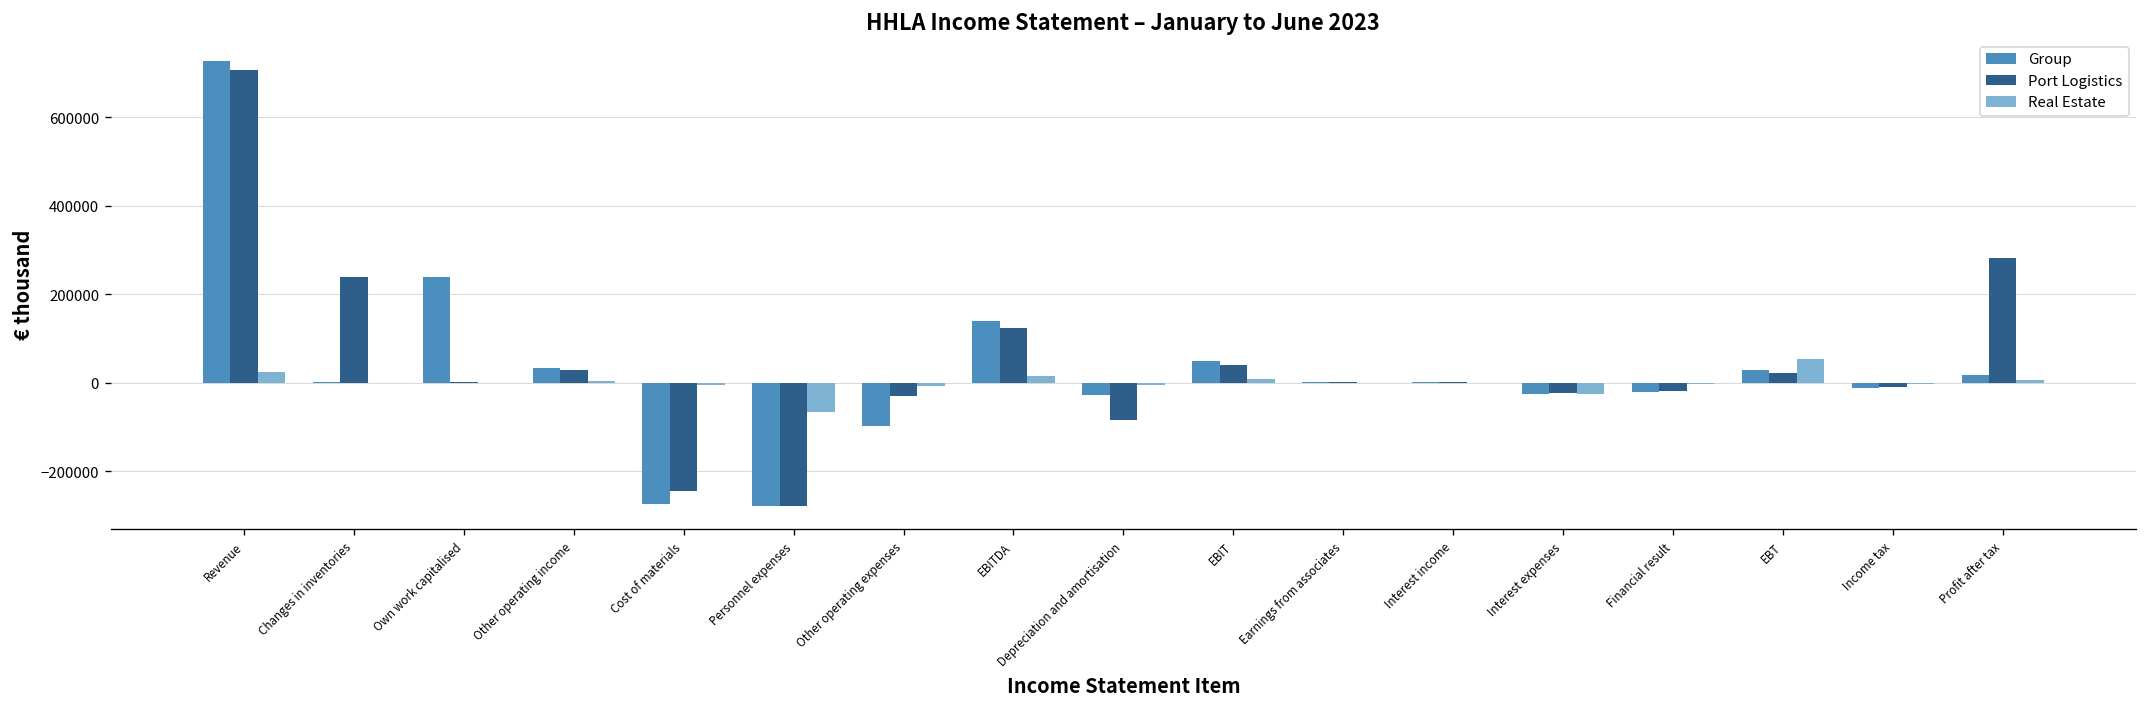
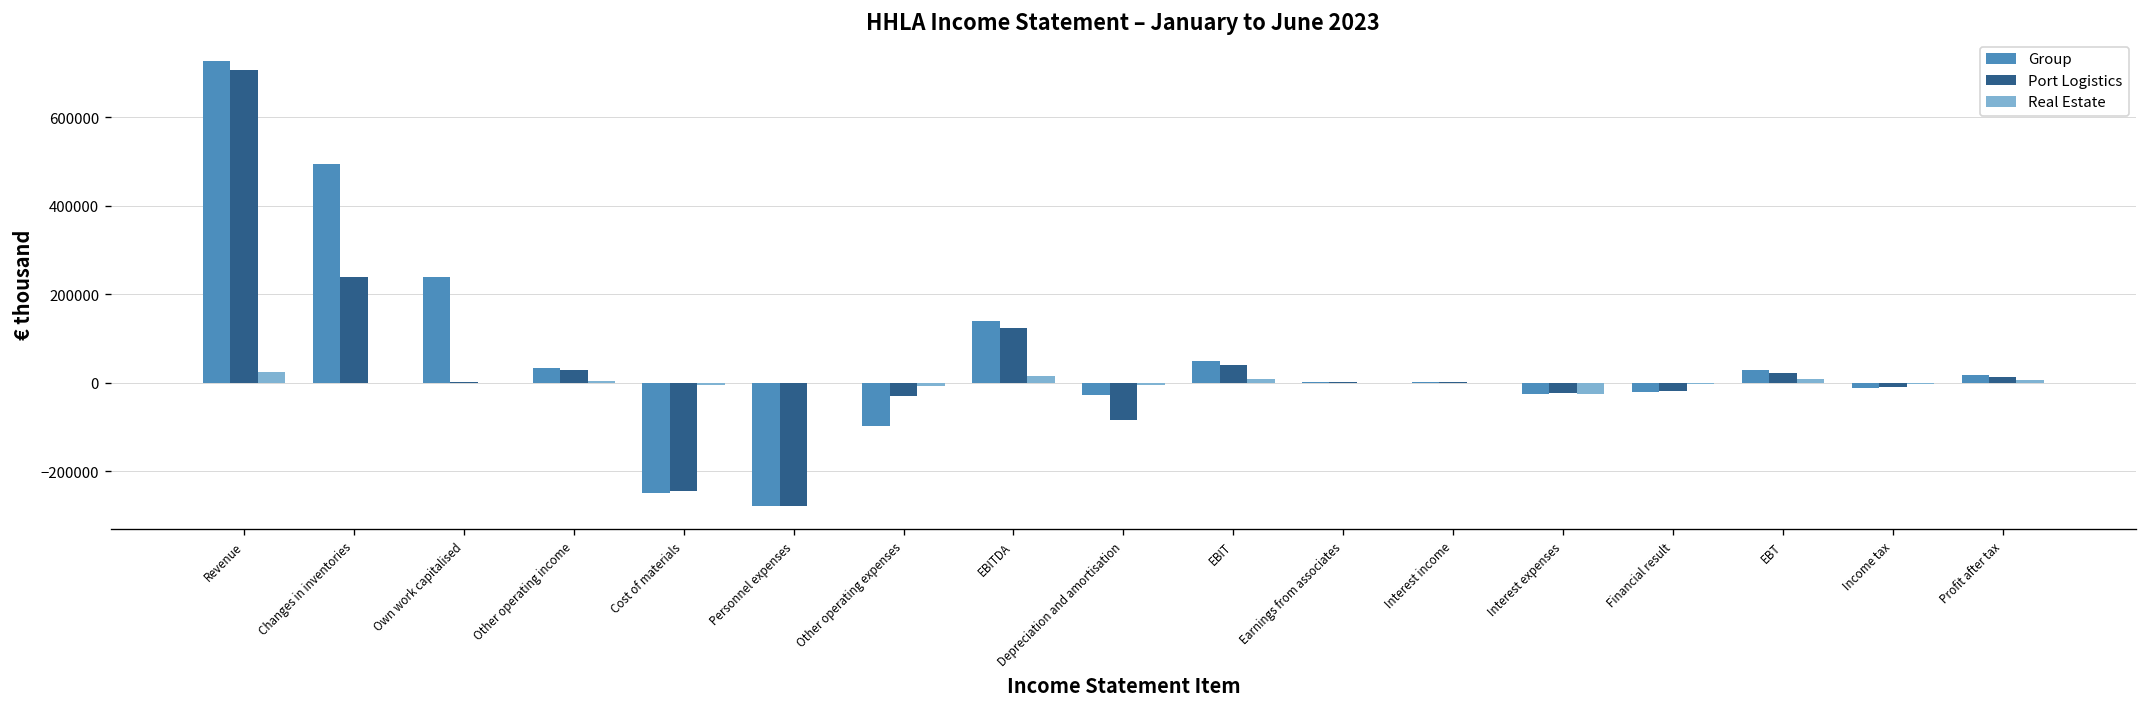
  {
    "Group": {
      "Revenue": 730000,
-     "Changes in inventories": 0,
+     "Changes in inventories": 490000,
      "Own work capitalised": 240000,
      "Other operating income": 30000,
-     "Cost of materials": -270000,
+     "Cost of materials": -250000,
      "Personnel expenses": -280000,
      "Other operating expenses": -100000,
      "EBITDA": 140000,
      "Depreciation and amortisation": -30000,
      "EBIT": 50000,
      "Interest expenses": -30000,
      "Financial result": -20000,
      "EBT": 30000,
      "Income tax": -10000,
      "Profit after tax": 20000
    },
    "Port Logistics": {
      "Revenue": 710000,
      "Changes in inventories": 240000,
      "Other operating income": 30000,
      "Cost of materials": -240000,
      "Personnel expenses": -280000,
      "Other operating expenses": -30000,
      "EBITDA": 120000,
      "Depreciation and amortisation": -80000,
      "EBIT": 40000,
      "Interest expenses": -20000,
      "Financial result": -20000,
      "EBT": 20000,
      "Income tax": -10000,
-     "Profit after tax": 280000
+     "Profit after tax": 10000
    },
    "Real Estate": {
      "Revenue": 20000,
      "Changes in inventories": 0,
      "Own work capitalised": 0,
-     "Personnel expenses": -60000,
+     "Personnel expenses": 0,
      "Other operating expenses": -10000,
      "EBITDA": 10000,
      "EBIT": 10000,
      "Earnings from associates": 0,
      "Interest expenses": -30000,
-     "EBT": 50000
+     "EBT": 10000
    }
  }
